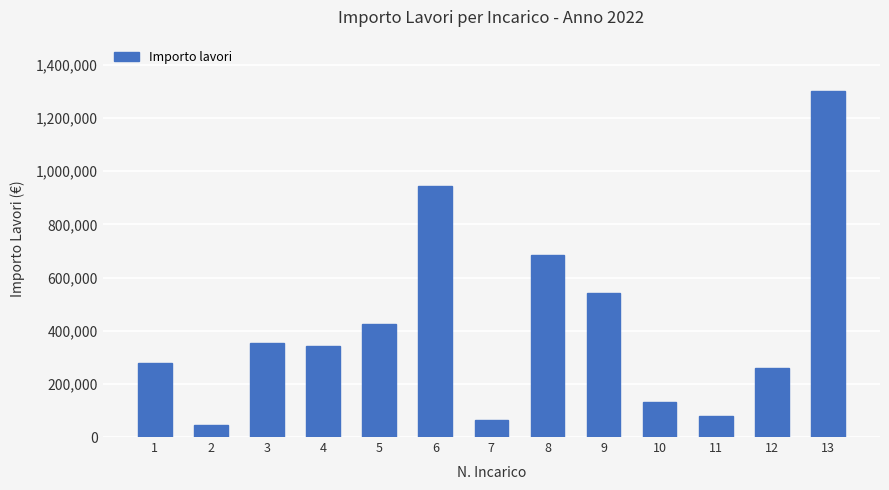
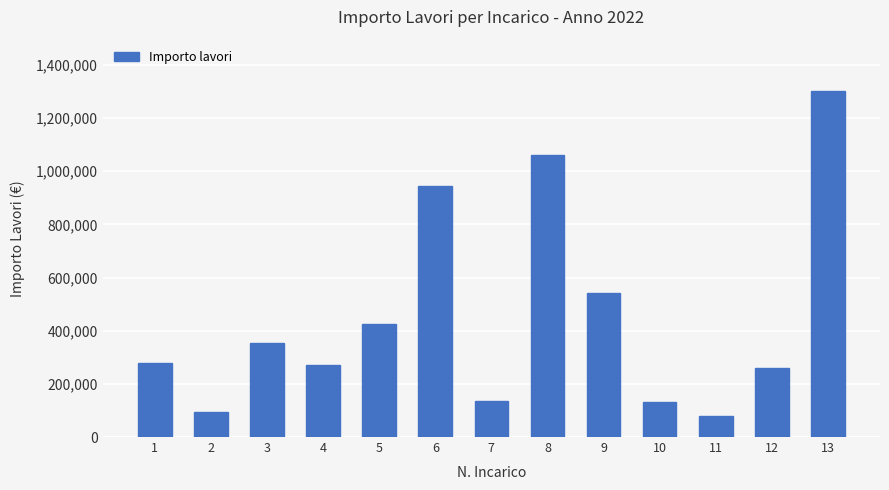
  {
    "1": "280,000",
-   "2": "50,000",
+   "2": "90,000",
    "3": "350,000",
-   "4": "340,000",
+   "4": "270,000",
    "5": "420,000",
    "6": "940,000",
-   "7": "60,000",
-   "8": "690,000",
+   "7": "140,000",
+   "8": "1,060,000",
    "9": "540,000",
    "10": "130,000",
    "11": "80,000",
    "12": "260,000",
    "13": "1,300,000"
  }
